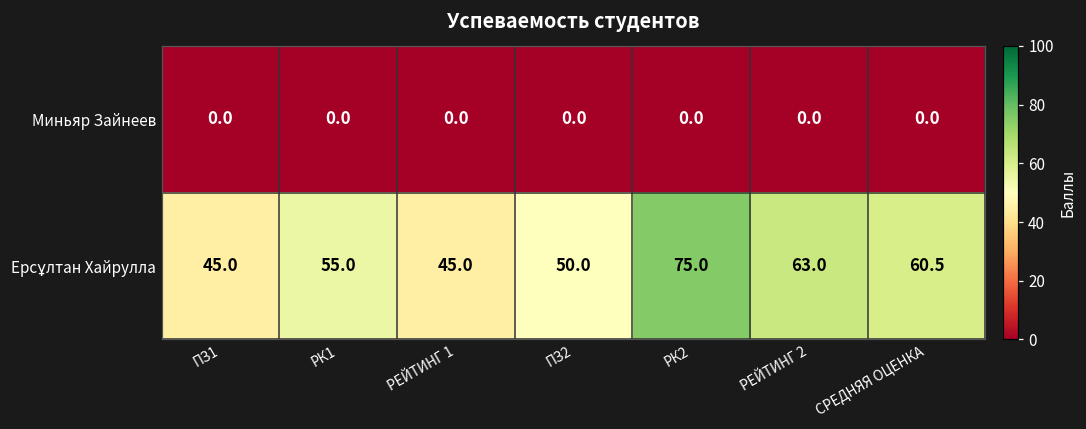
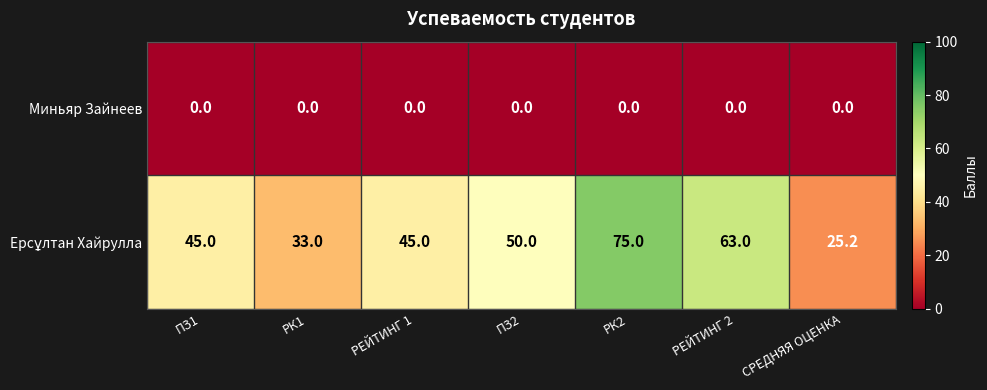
  {
    "Миньяр Зайнеев": {
      "ПЗ1": 0.0,
      "РК1": 0.0,
      "РЕЙТИНГ 1": 0.0,
      "ПЗ2": 0.0,
      "РК2": 0.0,
      "РЕЙТИНГ 2": 0.0,
      "СРЕДНЯЯ ОЦЕНКА": 0.0
    },
    "Ерсұлтан Хайрулла": {
      "ПЗ1": 45.0,
-     "РК1": 55.0,
+     "РК1": 33.0,
      "РЕЙТИНГ 1": 45.0,
      "ПЗ2": 50.0,
      "РК2": 75.0,
      "РЕЙТИНГ 2": 63.0,
-     "СРЕДНЯЯ ОЦЕНКА": 60.5
+     "СРЕДНЯЯ ОЦЕНКА": 25.2
    }
  }
